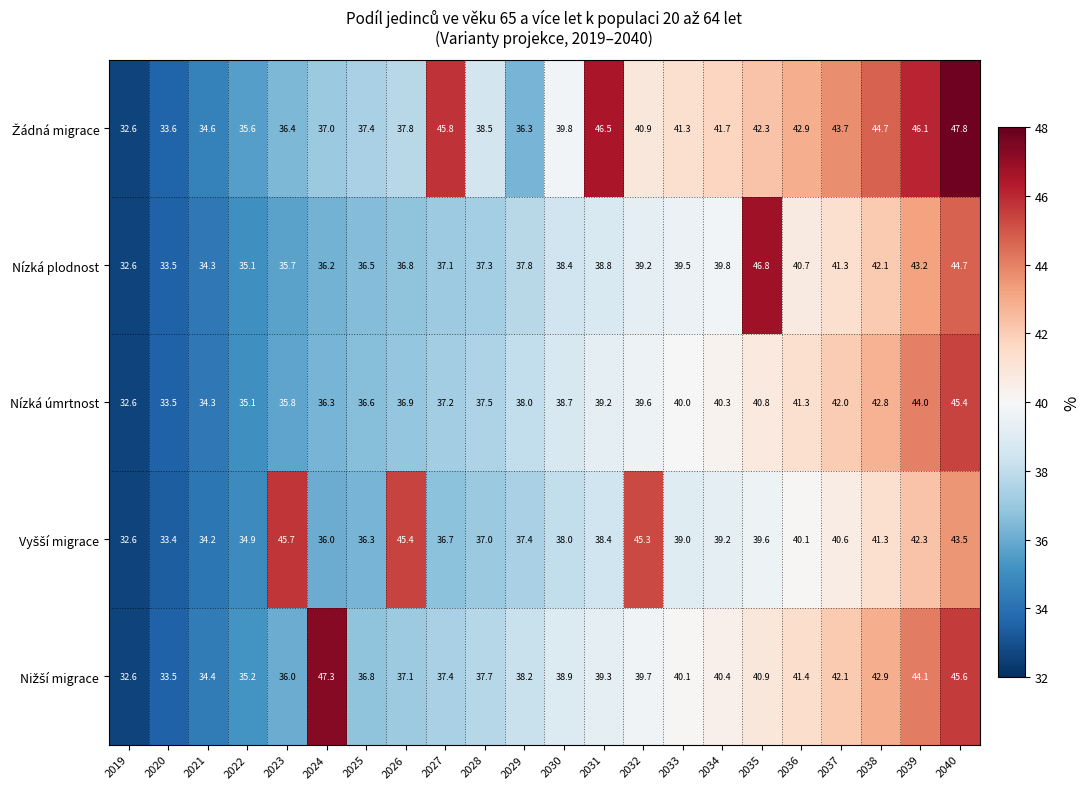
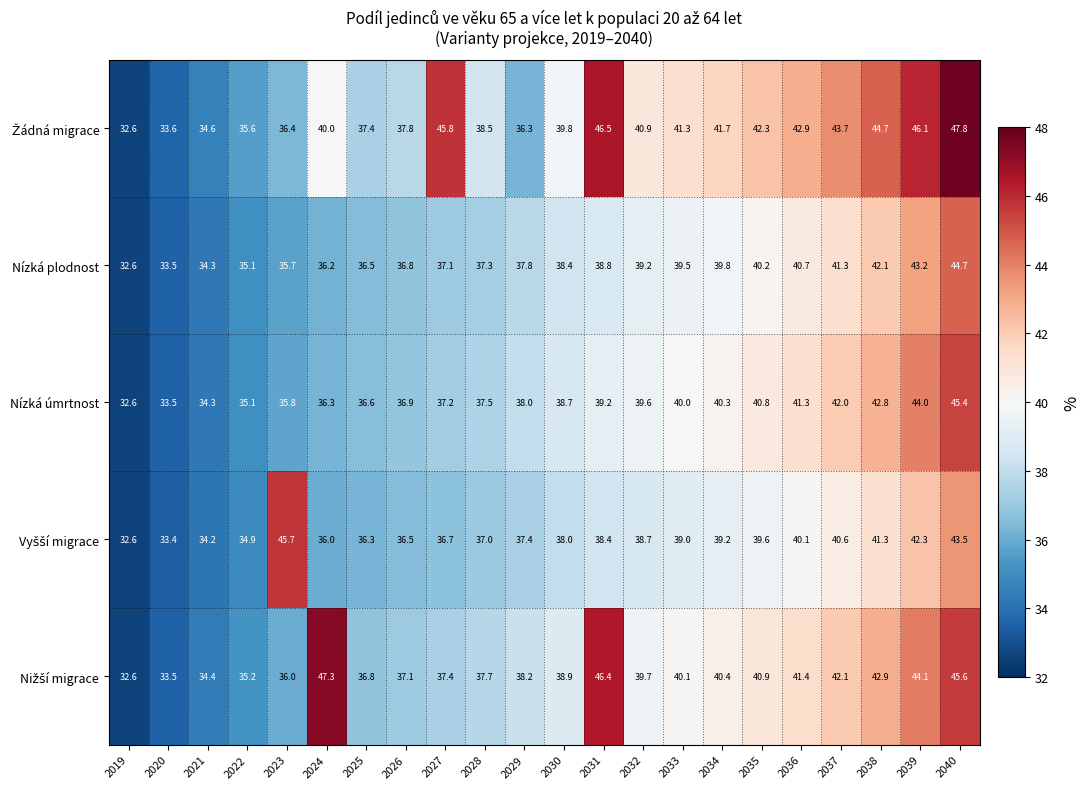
  {
    "Žádná migrace": {
      "2019": 32.6,
      "2020": 33.6,
      "2021": 34.6,
      "2022": 35.6,
      "2023": 36.4,
-     "2024": 37.0,
+     "2024": 40.0,
      "2025": 37.4,
      "2026": 37.8,
      "2027": 45.8,
      "2028": 38.5,
      "2029": 36.3,
      "2030": 39.8,
      "2031": 46.5,
      "2032": 40.9,
      "2033": 41.3,
      "2034": 41.7,
      "2035": 42.3,
      "2036": 42.9,
      "2037": 43.7,
      "2038": 44.7,
      "2039": 46.1,
      "2040": 47.8
    },
    "Nízká plodnost": {
      "2019": 32.6,
      "2020": 33.5,
      "2021": 34.3,
      "2022": 35.1,
      "2023": 35.7,
      "2024": 36.2,
      "2025": 36.5,
      "2026": 36.8,
      "2027": 37.1,
      "2028": 37.3,
      "2029": 37.8,
      "2030": 38.4,
      "2031": 38.8,
      "2032": 39.2,
      "2033": 39.5,
      "2034": 39.8,
-     "2035": 46.8,
+     "2035": 40.2,
      "2036": 40.7,
      "2037": 41.3,
      "2038": 42.1,
      "2039": 43.2,
      "2040": 44.7
    },
    "Nízká úmrtnost": {
      "2019": 32.6,
      "2020": 33.5,
      "2021": 34.3,
      "2022": 35.1,
      "2023": 35.8,
      "2024": 36.3,
      "2025": 36.6,
      "2026": 36.9,
      "2027": 37.2,
      "2028": 37.5,
      "2029": 38.0,
      "2030": 38.7,
      "2031": 39.2,
      "2032": 39.6,
      "2033": 40.0,
      "2034": 40.3,
      "2035": 40.8,
      "2036": 41.3,
      "2037": 42.0,
      "2038": 42.8,
      "2039": 44.0,
      "2040": 45.4
    },
    "Vyšší migrace": {
      "2019": 32.6,
      "2020": 33.4,
      "2021": 34.2,
      "2022": 34.9,
      "2023": 45.7,
      "2024": 36.0,
      "2025": 36.3,
-     "2026": 45.4,
+     "2026": 36.5,
      "2027": 36.7,
      "2028": 37.0,
      "2029": 37.4,
      "2030": 38.0,
      "2031": 38.4,
-     "2032": 45.3,
+     "2032": 38.7,
      "2033": 39.0,
      "2034": 39.2,
      "2035": 39.6,
      "2036": 40.1,
      "2037": 40.6,
      "2038": 41.3,
      "2039": 42.3,
      "2040": 43.5
    },
    "Nižší migrace": {
      "2019": 32.6,
      "2020": 33.5,
      "2021": 34.4,
      "2022": 35.2,
      "2023": 36.0,
      "2024": 47.3,
      "2025": 36.8,
      "2026": 37.1,
      "2027": 37.4,
      "2028": 37.7,
      "2029": 38.2,
      "2030": 38.9,
-     "2031": 39.3,
+     "2031": 46.4,
      "2032": 39.7,
      "2033": 40.1,
      "2034": 40.4,
      "2035": 40.9,
      "2036": 41.4,
      "2037": 42.1,
      "2038": 42.9,
      "2039": 44.1,
      "2040": 45.6
    }
  }
